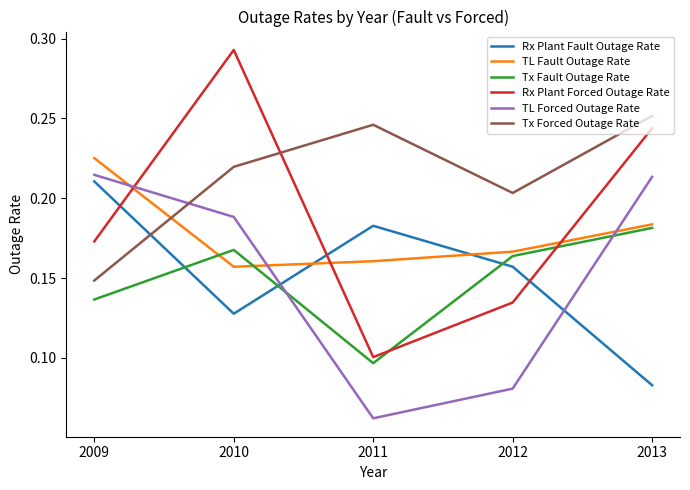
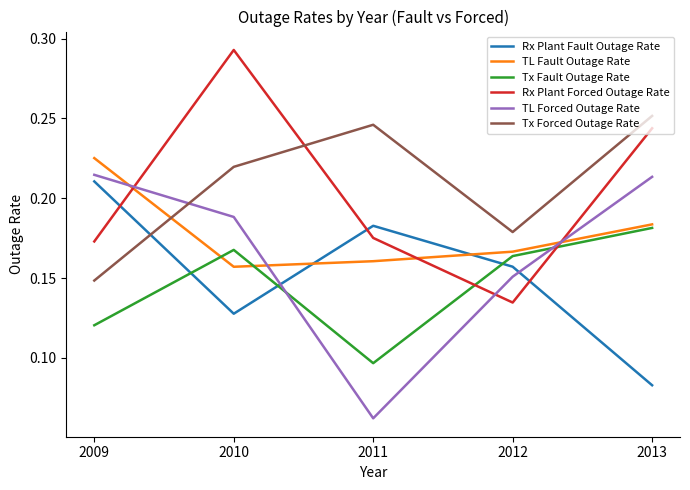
  {
    "Rx Plant Fault Outage Rate": {
      "2009": 0.211,
      "2010": 0.128,
      "2011": 0.183,
      "2012": 0.157,
      "2013": 0.083
    },
    "TL Fault Outage Rate": {
      "2009": 0.225,
      "2010": 0.157,
      "2011": 0.161,
      "2012": 0.167,
      "2013": 0.184
    },
    "Tx Fault Outage Rate": {
-     "2009": 0.137,
+     "2009": 0.120,
      "2010": 0.168,
      "2011": 0.097,
      "2012": 0.164,
      "2013": 0.181
    },
    "Rx Plant Forced Outage Rate": {
      "2009": 0.173,
      "2010": 0.293,
-     "2011": 0.100,
+     "2011": 0.175,
      "2012": 0.135
    },
    "TL Forced Outage Rate": {
      "2009": 0.215,
      "2010": 0.188,
      "2011": 0.062,
-     "2012": 0.081,
+     "2012": 0.151,
      "2013": 0.213
    },
    "Tx Forced Outage Rate": {
      "2009": 0.148,
      "2010": 0.220,
      "2011": 0.246,
-     "2012": 0.203
+     "2012": 0.179
    }
  }
